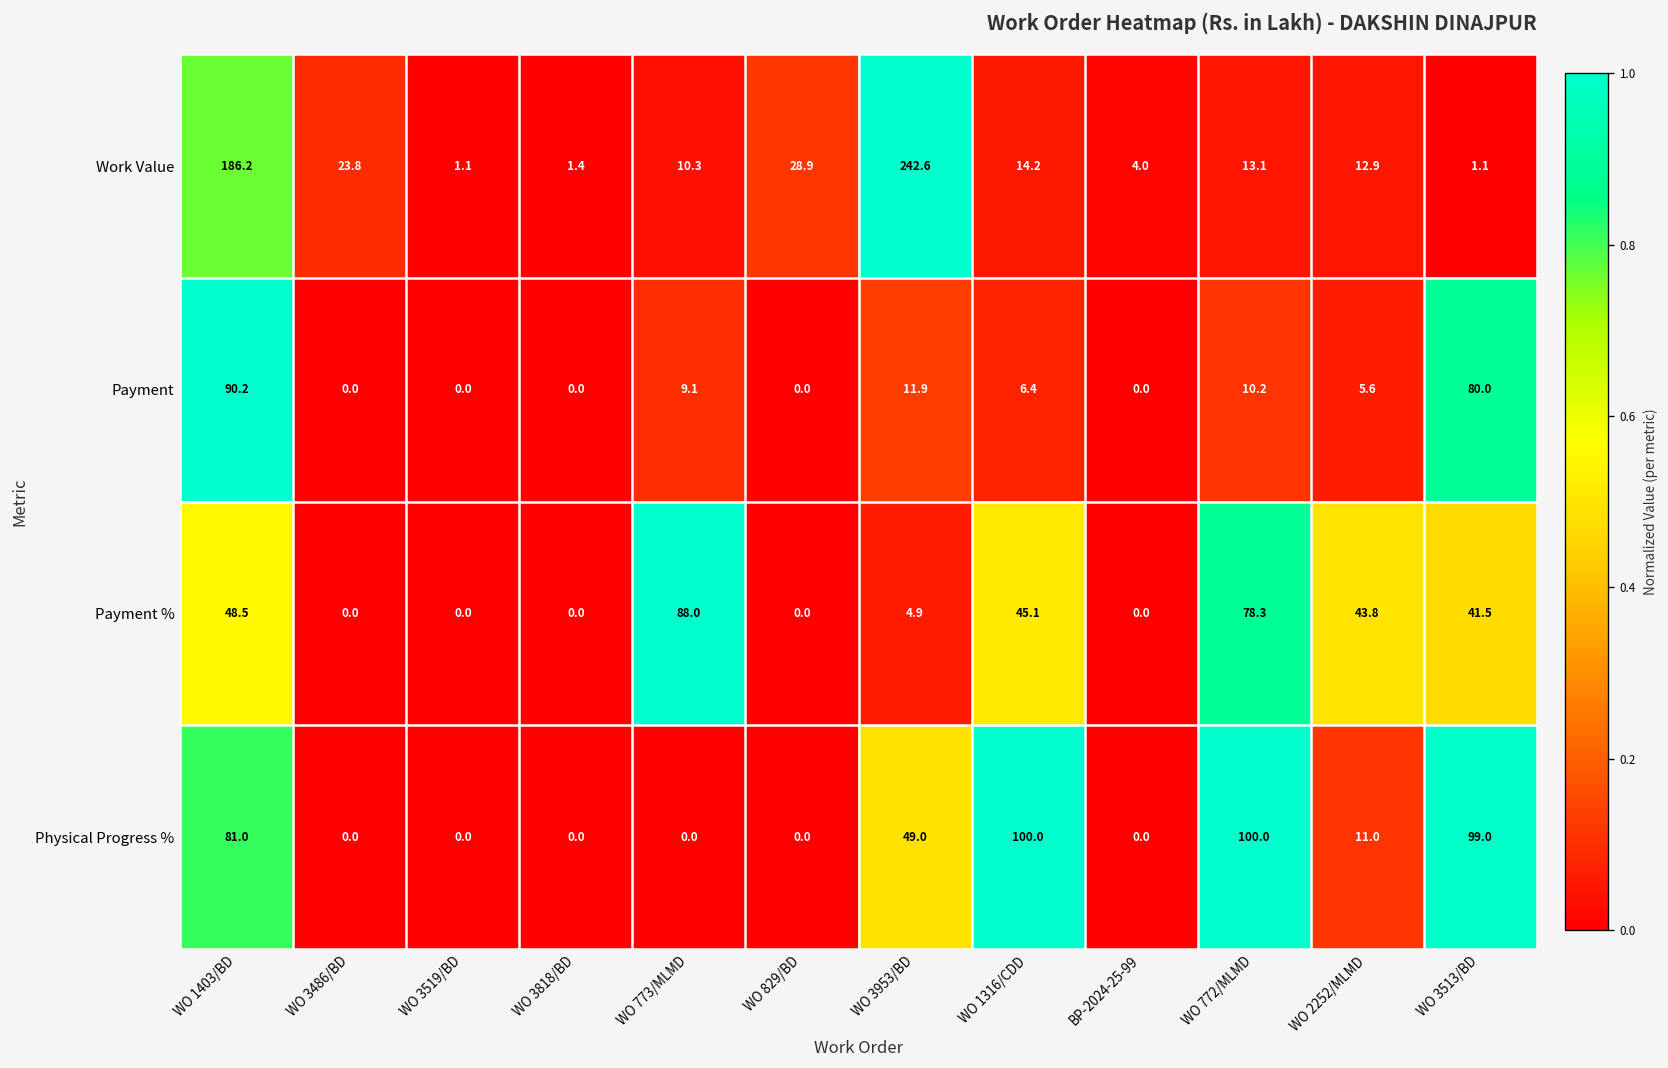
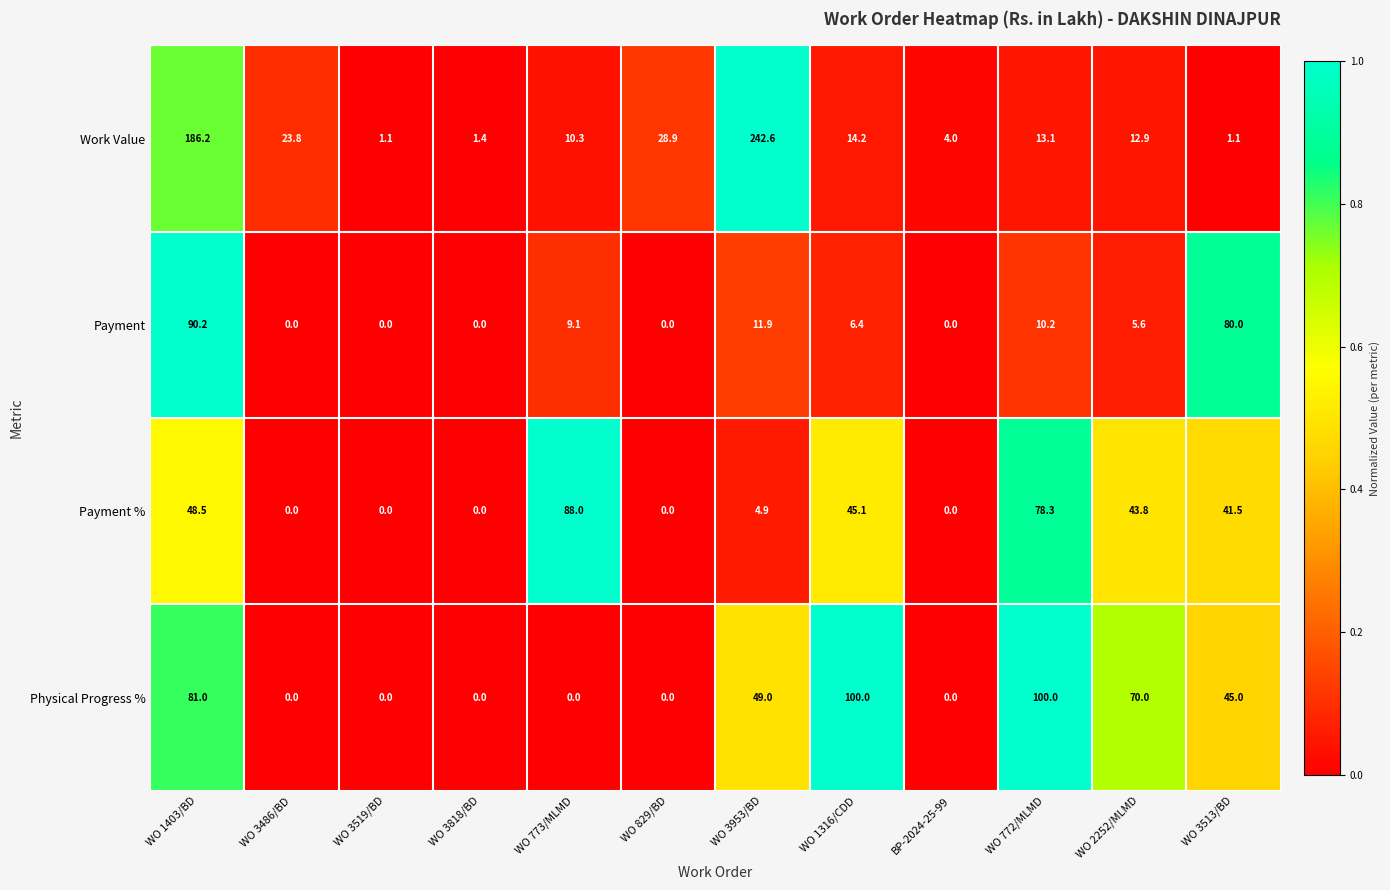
  {
    "Work Value": {
      "WO 1403/BD": 186.2,
      "WO 3486/BD": 23.8,
      "WO 3519/BD": 1.1,
      "WO 3818/BD": 1.4,
      "WO 773/MLMD": 10.3,
      "WO 829/BD": 28.9,
      "WO 3953/BD": 242.6,
      "WO 1316/CDD": 14.2,
      "BP-2024-25-99": 4.0,
      "WO 772/MLMD": 13.1,
      "WO 2252/MLMD": 12.9,
      "WO 3513/BD": 1.1
    },
    "Payment": {
      "WO 1403/BD": 90.2,
      "WO 3486/BD": 0.0,
      "WO 3519/BD": 0.0,
      "WO 3818/BD": 0.0,
      "WO 773/MLMD": 9.1,
      "WO 829/BD": 0.0,
      "WO 3953/BD": 11.9,
      "WO 1316/CDD": 6.4,
      "BP-2024-25-99": 0.0,
      "WO 772/MLMD": 10.2,
      "WO 2252/MLMD": 5.6,
      "WO 3513/BD": 80.0
    },
    "Payment %": {
      "WO 1403/BD": 48.5,
      "WO 3486/BD": 0.0,
      "WO 3519/BD": 0.0,
      "WO 3818/BD": 0.0,
      "WO 773/MLMD": 88.0,
      "WO 829/BD": 0.0,
      "WO 3953/BD": 4.9,
      "WO 1316/CDD": 45.1,
      "BP-2024-25-99": 0.0,
      "WO 772/MLMD": 78.3,
      "WO 2252/MLMD": 43.8,
      "WO 3513/BD": 41.5
    },
    "Physical Progress %": {
      "WO 1403/BD": 81.0,
      "WO 3486/BD": 0.0,
      "WO 3519/BD": 0.0,
      "WO 3818/BD": 0.0,
      "WO 773/MLMD": 0.0,
      "WO 829/BD": 0.0,
      "WO 3953/BD": 49.0,
      "WO 1316/CDD": 100.0,
      "BP-2024-25-99": 0.0,
      "WO 772/MLMD": 100.0,
-     "WO 2252/MLMD": 11.0,
-     "WO 3513/BD": 99.0
+     "WO 2252/MLMD": 70.0,
+     "WO 3513/BD": 45.0
    }
  }
